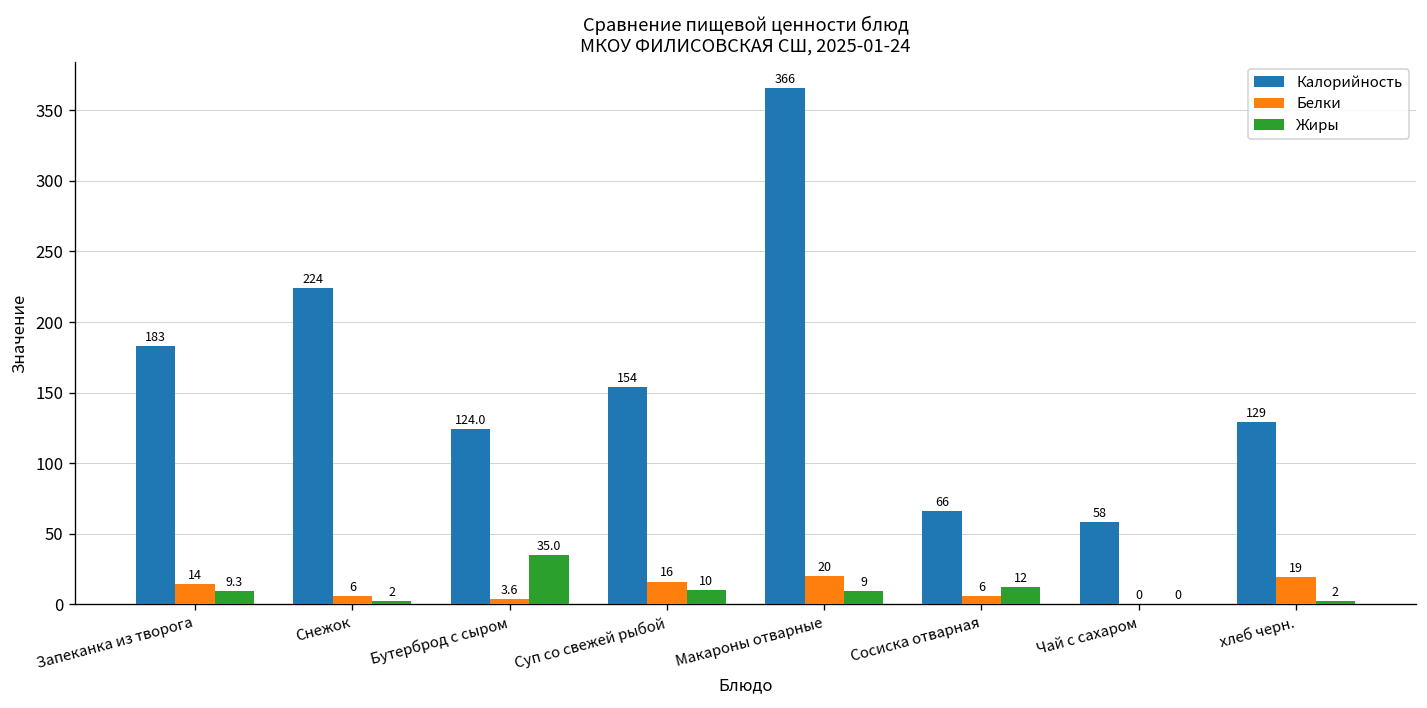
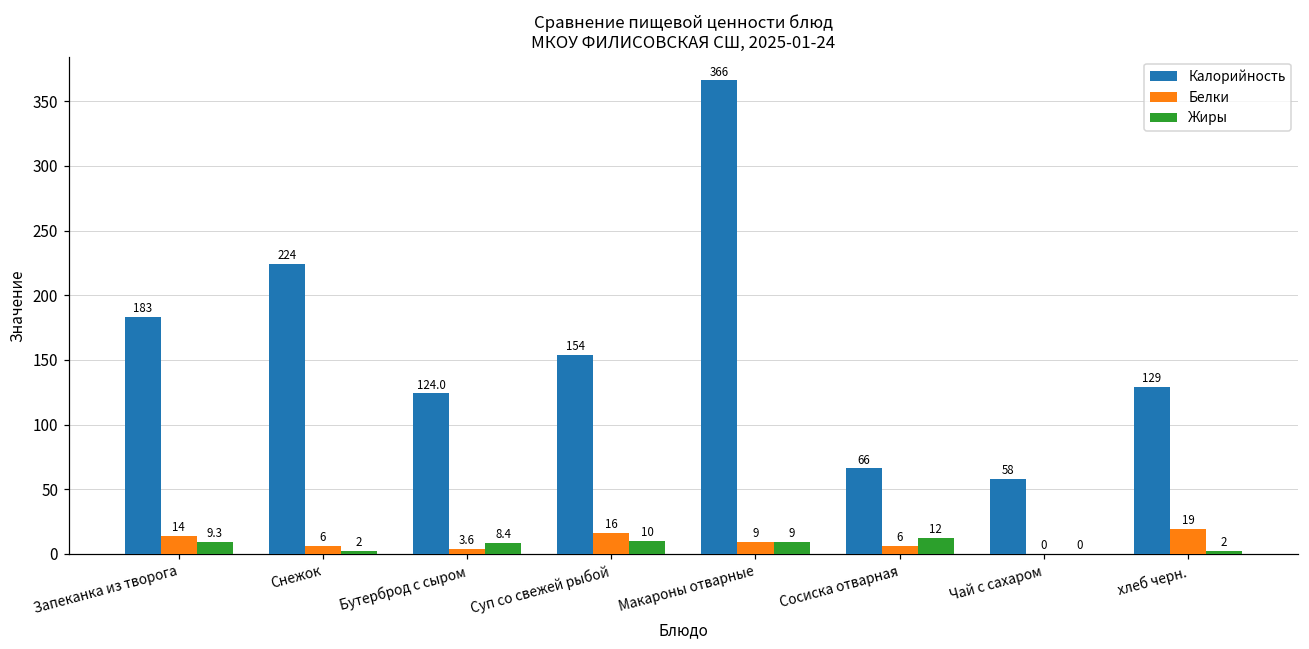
  {
    "Калорийность": {
      "Запеканка из творога": 183,
      "Снежок": 224,
      "Бутерброд с сыром": 124.0,
      "Суп со свежей рыбой": 154,
      "Макароны отварные": 366,
      "Сосиска отварная": 66,
      "Чай с сахаром": 58,
      "хлеб черн.": 129
    },
    "Белки": {
      "Запеканка из творога": 14,
      "Снежок": 6,
      "Бутерброд с сыром": 3.6,
      "Суп со свежей рыбой": 16,
-     "Макароны отварные": 20,
+     "Макароны отварные": 9,
      "Сосиска отварная": 6,
      "Чай с сахаром": 0,
      "хлеб черн.": 19
    },
    "Жиры": {
      "Запеканка из творога": 9.3,
      "Снежок": 2,
-     "Бутерброд с сыром": 35.0,
+     "Бутерброд с сыром": 8.4,
      "Суп со свежей рыбой": 10,
      "Макароны отварные": 9,
      "Сосиска отварная": 12,
      "Чай с сахаром": 0,
      "хлеб черн.": 2
    }
  }
